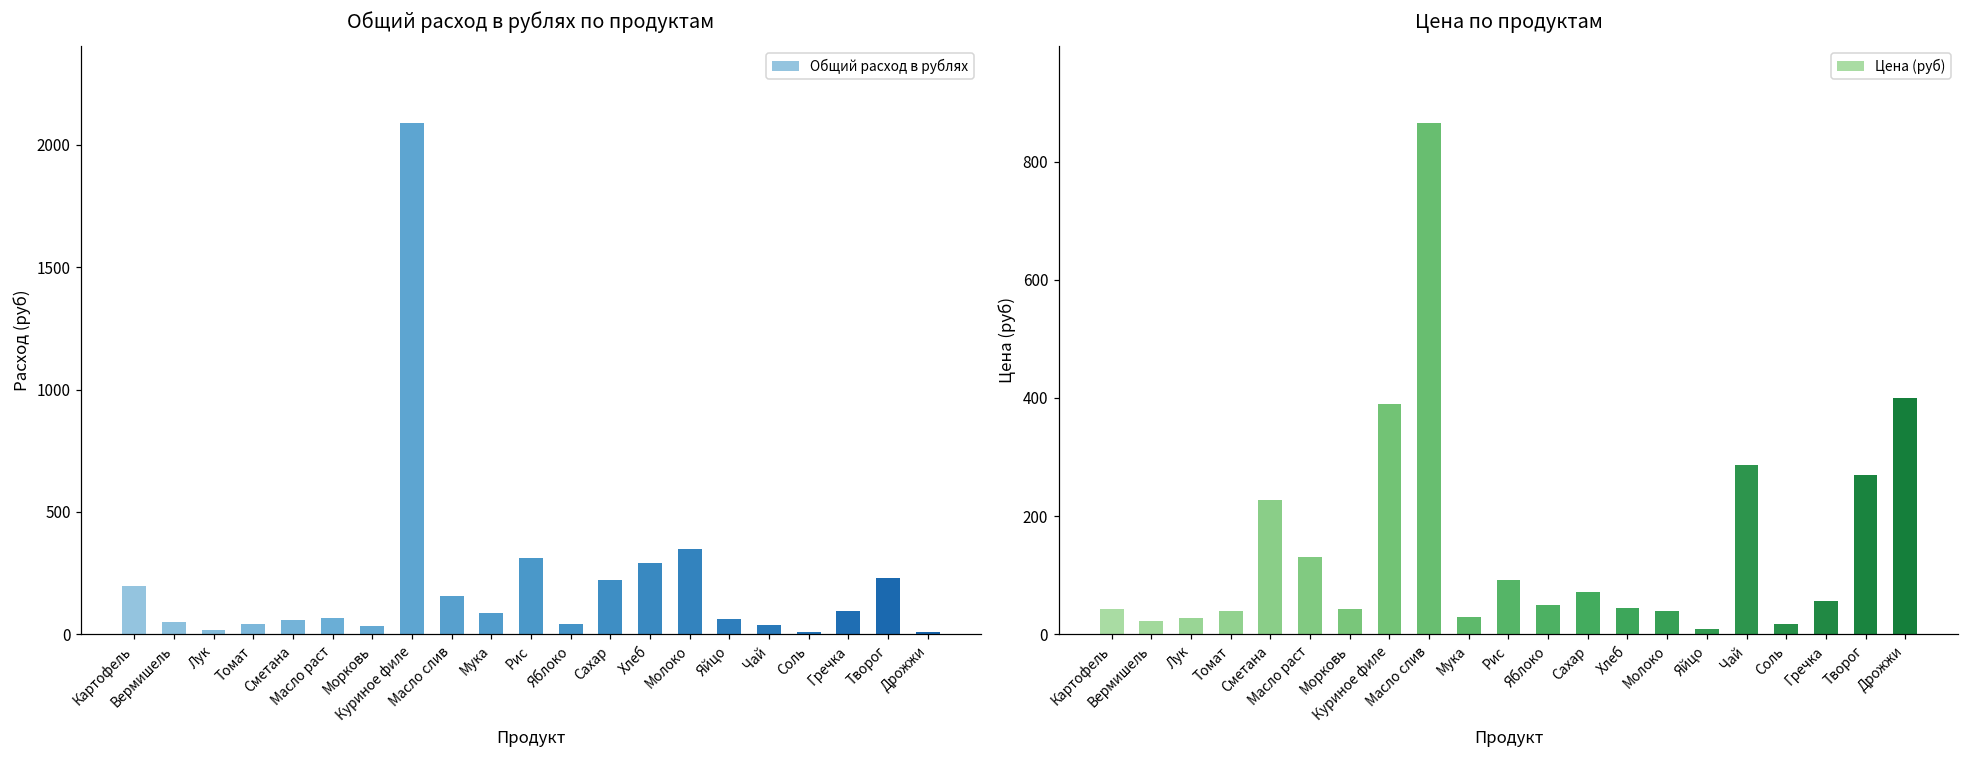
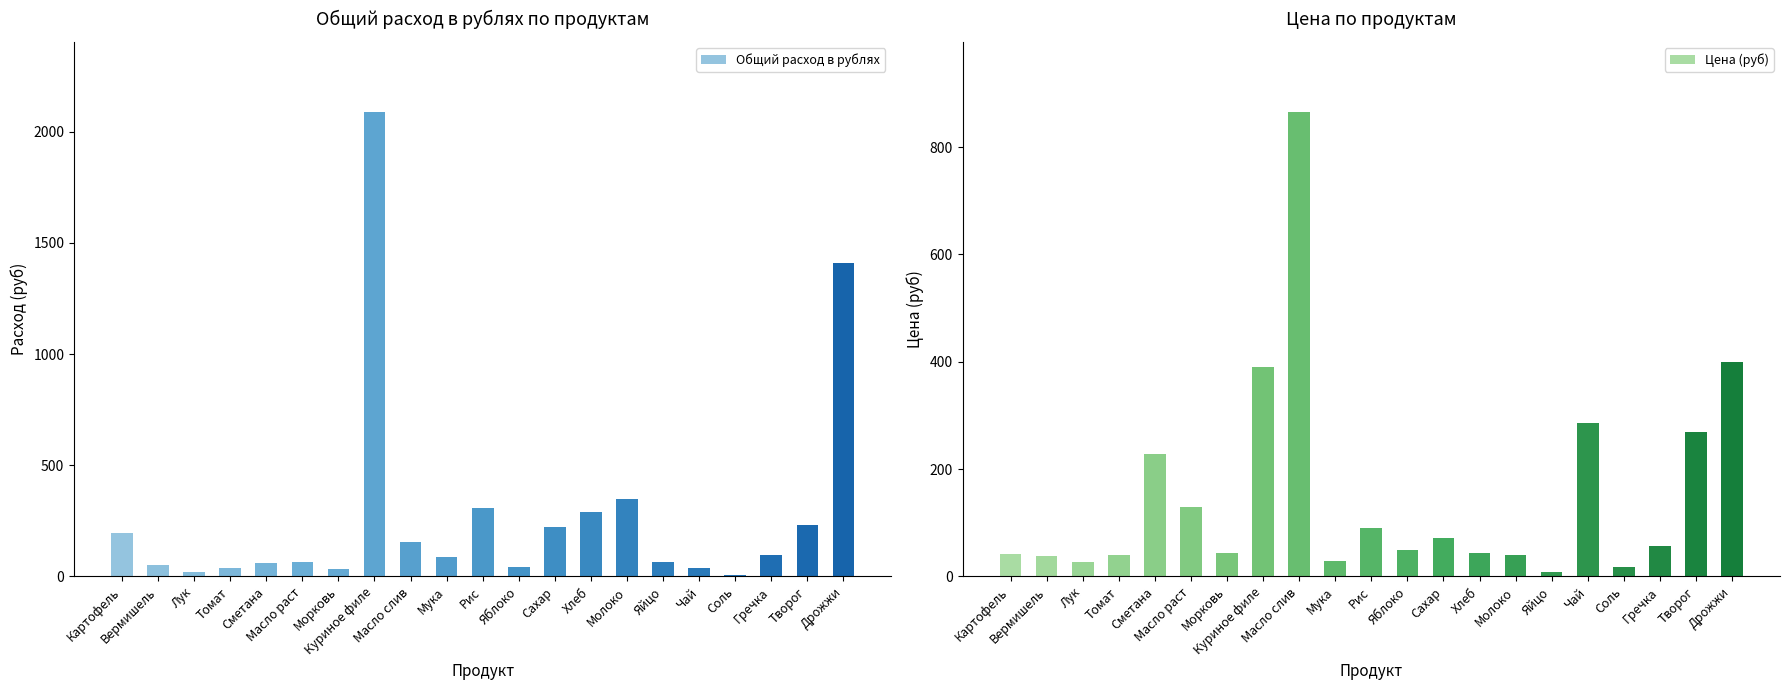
  {
    "Общий расход в рублях по продуктам": {
      "Картофель": 200,
      "Вермишель": 50,
      "Лук": 20,
      "Томат": 40,
      "Сметана": 60,
      "Масло раст": 70,
      "Морковь": 30,
      "Куриное филе": 2090,
      "Масло слив": 160,
      "Мука": 90,
      "Рис": 310,
      "Яблоко": 40,
      "Сахар": 220,
      "Хлеб": 290,
      "Молоко": 350,
      "Яйцо": 60,
      "Чай": 40,
      "Гречка": 100,
      "Творог": 230,
-     "Дрожжи": 10
+     "Дрожжи": 1410
    },
    "Цена по продуктам": {
      "Картофель": 40,
-     "Вермишель": 20,
+     "Вермишель": 40,
      "Лук": 30,
      "Томат": 40,
      "Сметана": 230,
      "Масло раст": 130,
      "Морковь": 40,
      "Куриное филе": 390,
      "Масло слив": 870,
      "Мука": 30,
      "Рис": 90,
      "Яблоко": 50,
      "Сахар": 70,
      "Хлеб": 40,
      "Молоко": 40,
      "Яйцо": 10,
      "Чай": 290,
      "Соль": 20,
      "Гречка": 60,
      "Творог": 270,
      "Дрожжи": 400
    }
  }
